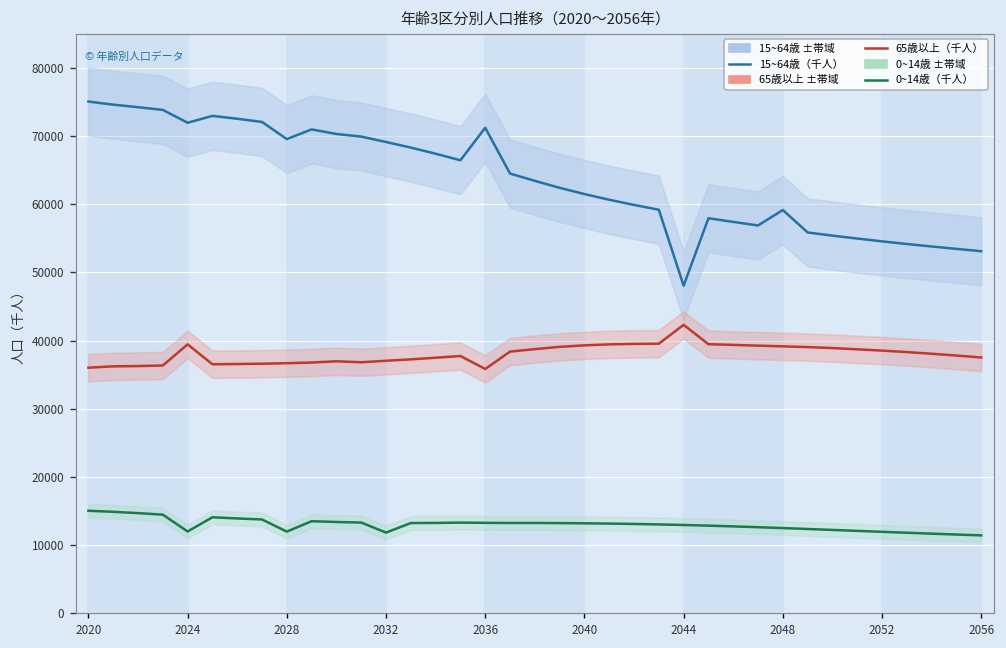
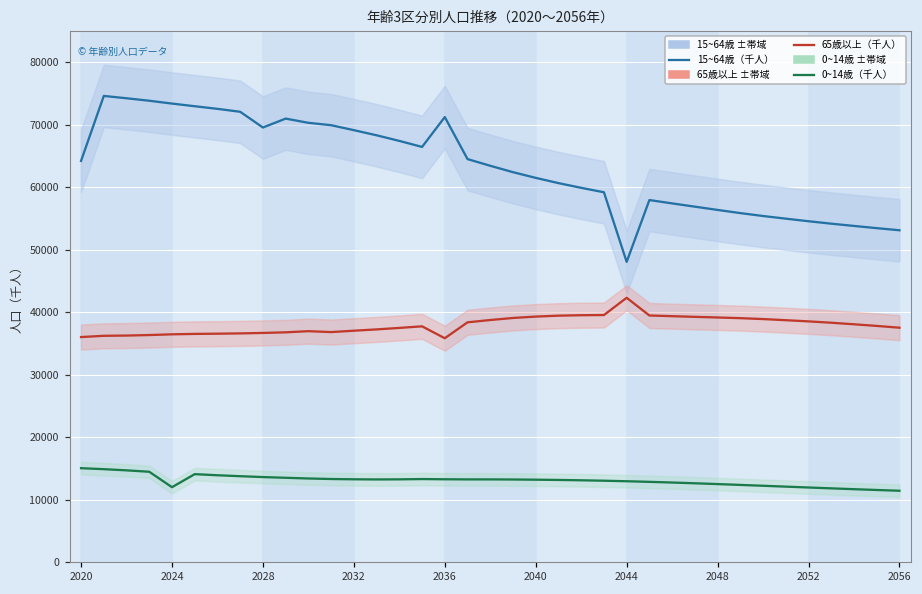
  {
    "15~64歳（千人）": {
-     "2020": 75000,
-     "2024": 72000,
+     "2020": 64000,
+     "2024": 73000,
      "2028": 70000,
      "2032": 69000,
      "2036": 71000,
      "2040": 62000,
      "2044": 48000,
-     "2048": 59000,
+     "2048": 56000,
      "2052": 55000,
      "2056": 53000
    },
    "65歳以上（千人）": {
      "2020": 36000,
-     "2024": 39000,
+     "2024": 36000,
      "2028": 37000,
      "2032": 37000,
      "2036": 36000,
      "2040": 39000,
      "2044": 42000,
      "2048": 39000,
      "2052": 39000,
      "2056": 38000
    },
    "0~14歳（千人）": {
      "2020": 15000,
      "2024": 12000,
-     "2028": 12000,
-     "2032": 12000,
+     "2028": 14000,
+     "2032": 13000,
      "2036": 13000,
      "2040": 13000,
      "2044": 13000,
      "2048": 12000,
      "2052": 12000,
      "2056": 11000
    }
  }
